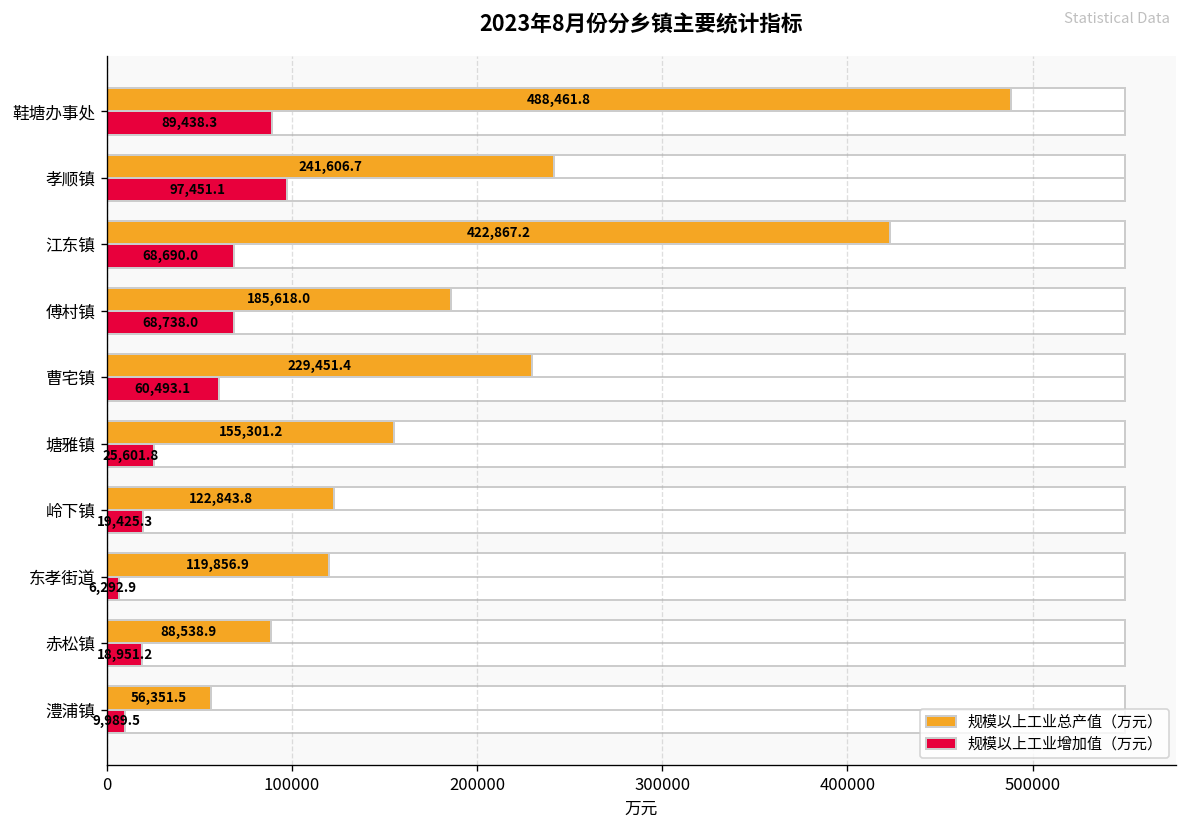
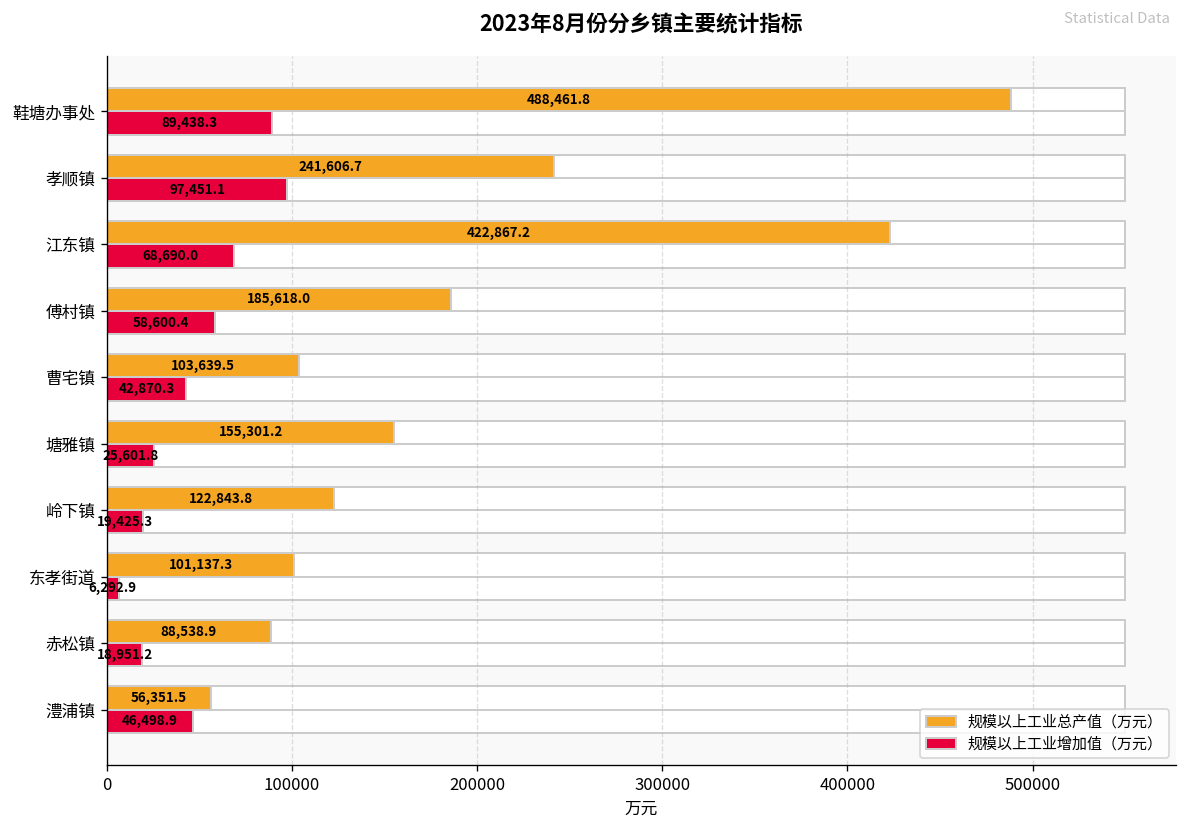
  {
    "规模以上工业总产值（万元）": {
-     "曹宅镇": "229,451.4",
-     "东孝街道": "119,856.9"
+     "曹宅镇": "103,639.5",
+     "东孝街道": "101,137.3"
    },
    "规模以上工业增加值（万元）": {
-     "傅村镇": "68,738.0",
-     "曹宅镇": "60,493.1",
-     "澧浦镇": "9,989.5"
+     "傅村镇": "58,600.4",
+     "曹宅镇": "42,870.3",
+     "澧浦镇": "46,498.9"
    }
  }
